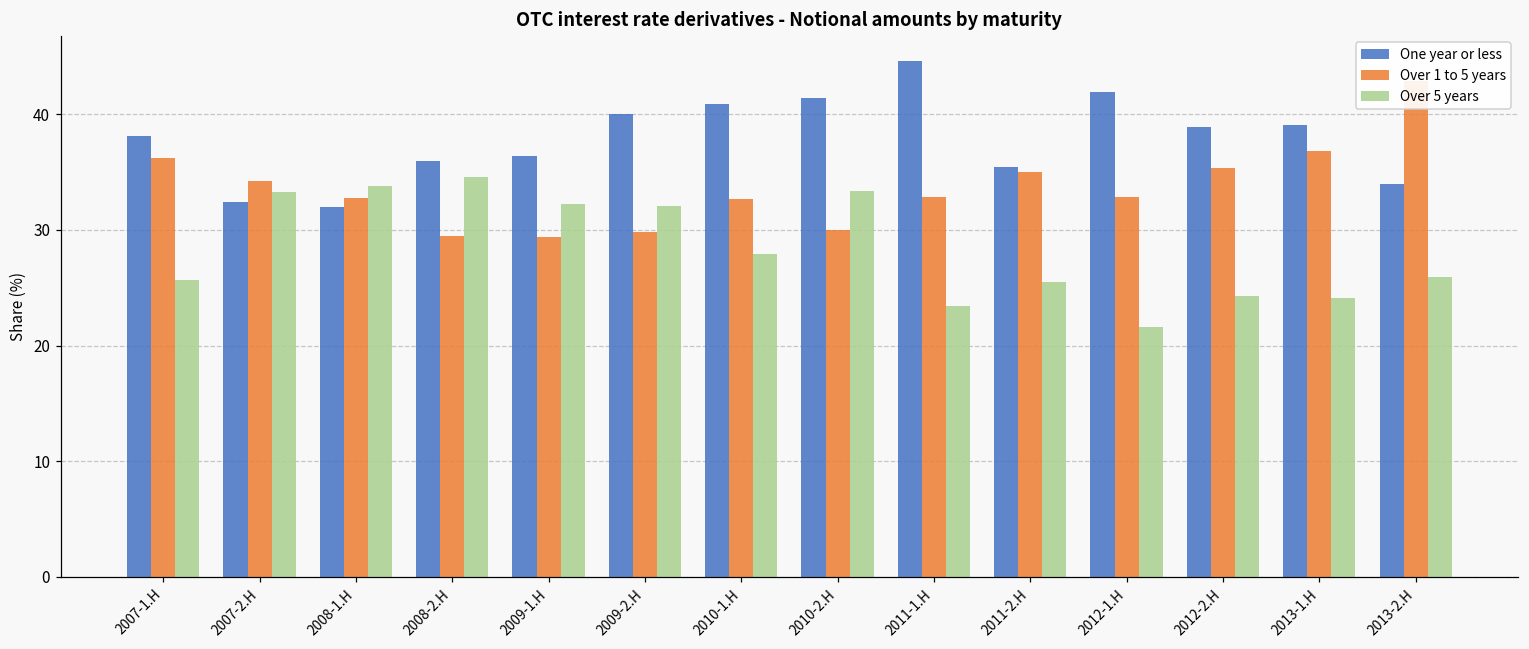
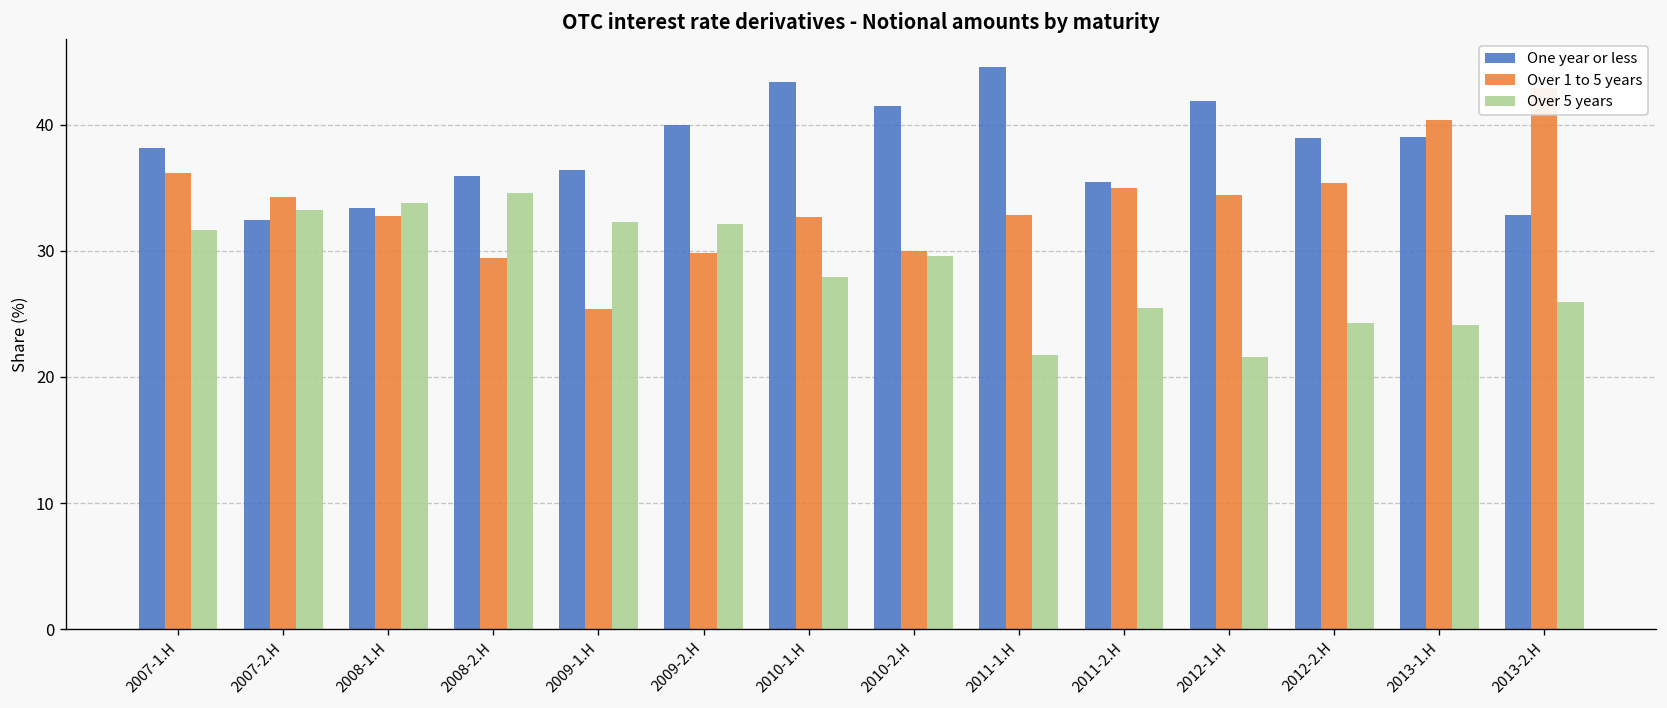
  {
    "One year or less": {
      "2007-1.H": 38.1,
      "2007-2.H": 32.5,
-     "2008-1.H": 32.0,
+     "2008-1.H": 33.4,
      "2008-2.H": 36.0,
      "2009-1.H": 36.4,
      "2009-2.H": 40.0,
-     "2010-1.H": 40.9,
+     "2010-1.H": 43.4,
      "2010-2.H": 41.5,
      "2011-1.H": 44.6,
      "2011-2.H": 35.5,
      "2012-1.H": 41.9,
      "2012-2.H": 38.9,
      "2013-1.H": 39.1,
-     "2013-2.H": 33.9
+     "2013-2.H": 32.8
    },
    "Over 1 to 5 years": {
      "2007-1.H": 36.2,
      "2007-2.H": 34.3,
      "2008-1.H": 32.8,
      "2008-2.H": 29.5,
-     "2009-1.H": 29.3,
+     "2009-1.H": 25.4,
      "2009-2.H": 29.9,
      "2010-1.H": 32.7,
      "2010-2.H": 30.0,
      "2011-1.H": 32.8,
      "2011-2.H": 35.0,
-     "2012-1.H": 32.8,
+     "2012-1.H": 34.4,
      "2012-2.H": 35.4,
-     "2013-1.H": 36.9
+     "2013-1.H": 40.4
    },
    "Over 5 years": {
-     "2007-1.H": 25.7,
+     "2007-1.H": 31.6,
      "2007-2.H": 33.3,
      "2008-1.H": 33.8,
      "2008-2.H": 34.6,
      "2009-1.H": 32.3,
      "2009-2.H": 32.1,
      "2010-1.H": 28.0,
-     "2010-2.H": 33.4,
-     "2011-1.H": 23.4,
+     "2010-2.H": 29.6,
+     "2011-1.H": 21.7,
      "2011-2.H": 25.5,
      "2012-1.H": 21.6,
      "2012-2.H": 24.3,
      "2013-1.H": 24.1,
      "2013-2.H": 26.0
    }
  }
